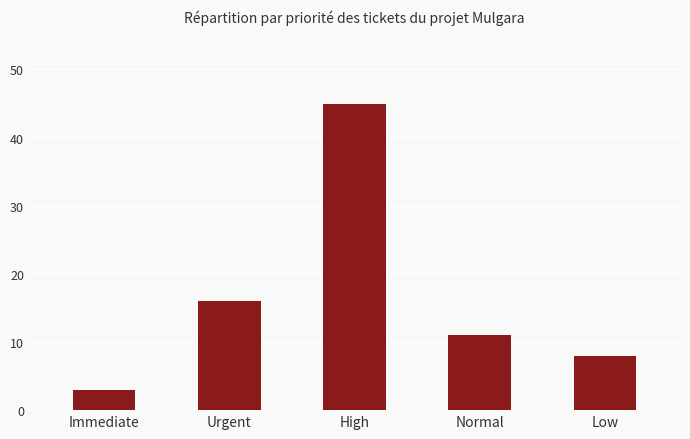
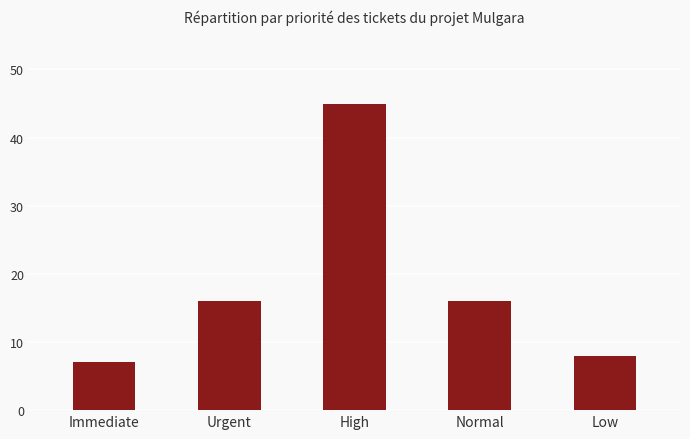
  {
-   "Immediate": 3,
+   "Immediate": 7,
    "Urgent": 16,
    "High": 45,
-   "Normal": 11,
+   "Normal": 16,
    "Low": 8
  }
